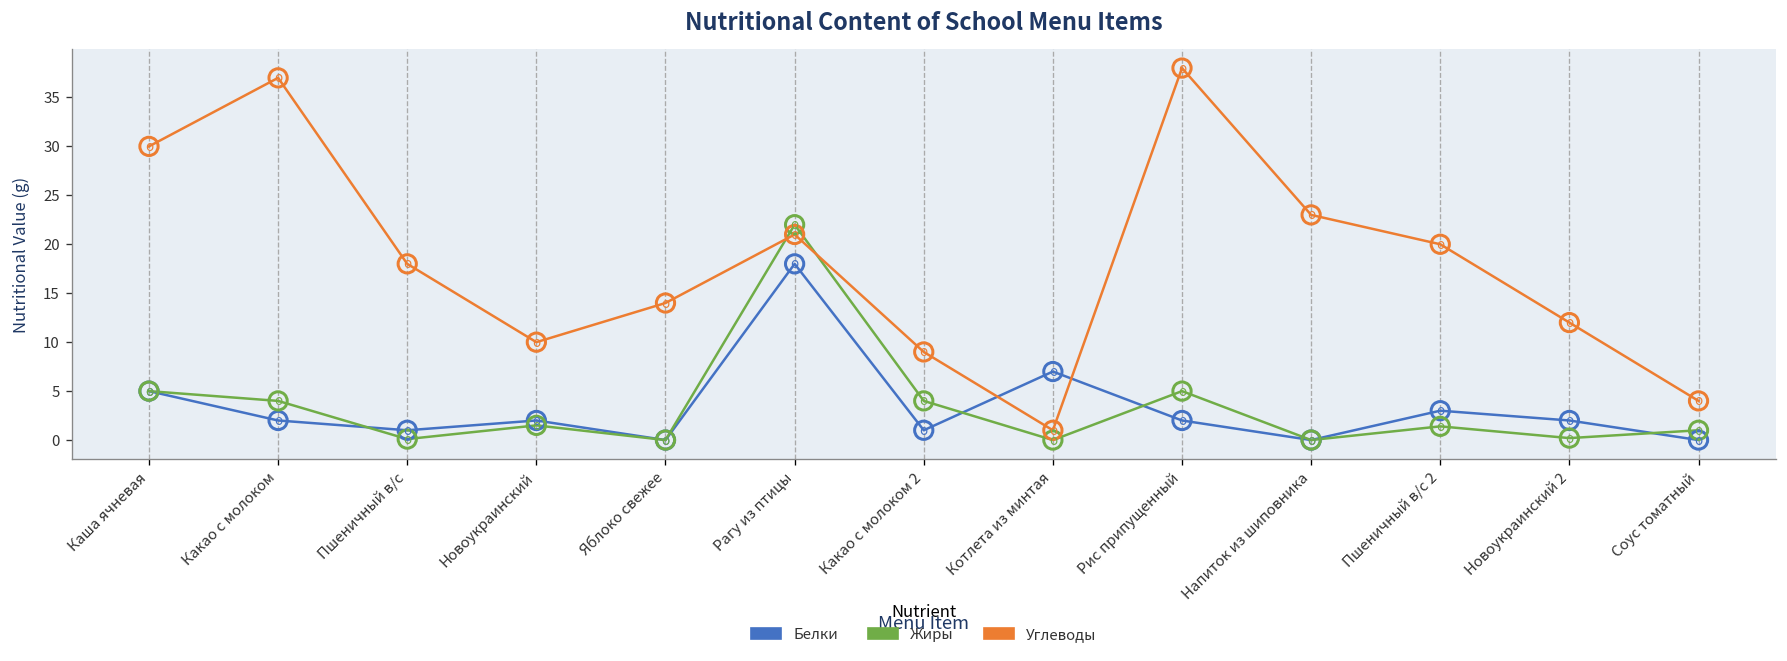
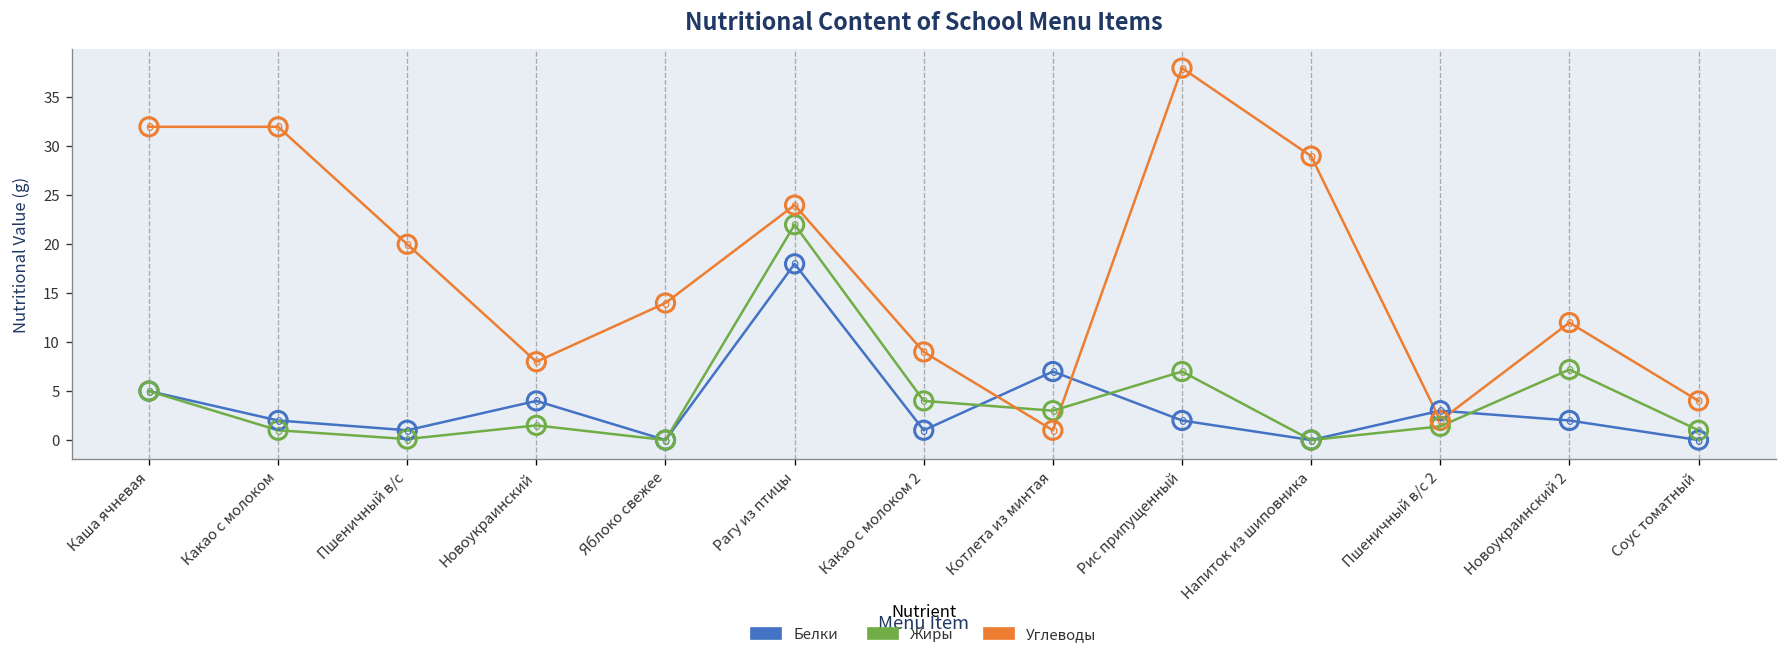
  {
    "Белки": {
      "Какао с молоком": 2,
      "Пшеничный в/с": 1,
-     "Новоукраинский": 2,
+     "Новоукраинский": 4,
      "Рагу из птицы": 18,
      "Какао с молоком 2": 1,
      "Котлета из минтая": 7,
      "Рис припущенный": 2,
      "Пшеничный в/с 2": 3,
      "Новоукраинский 2": 2,
      "Соус томатный": 0
    },
    "Жиры": {
-     "Какао с молоком": 4,
+     "Какао с молоком": 1,
      "Пшеничный в/с": 0,
      "Новоукраинский": 2,
      "Рагу из птицы": 22,
      "Какао с молоком 2": 4,
-     "Котлета из минтая": 0,
-     "Рис припущенный": 5,
+     "Котлета из минтая": 3,
+     "Рис припущенный": 7,
      "Пшеничный в/с 2": 1,
-     "Новоукраинский 2": 0,
+     "Новоукраинский 2": 7,
      "Соус томатный": 1
    },
    "Углеводы": {
-     "Каша ячневая": 30,
-     "Какао с молоком": 37,
-     "Пшеничный в/с": 18,
-     "Новоукраинский": 10,
+     "Каша ячневая": 32,
+     "Какао с молоком": 32,
+     "Пшеничный в/с": 20,
+     "Новоукраинский": 8,
      "Яблоко свежее": 14,
-     "Рагу из птицы": 21,
+     "Рагу из птицы": 24,
      "Какао с молоком 2": 9,
      "Котлета из минтая": 1,
      "Рис припущенный": 38,
-     "Напиток из шиповника": 23,
-     "Пшеничный в/с 2": 20,
+     "Напиток из шиповника": 29,
+     "Пшеничный в/с 2": 2,
      "Новоукраинский 2": 12,
      "Соус томатный": 4
    }
  }
